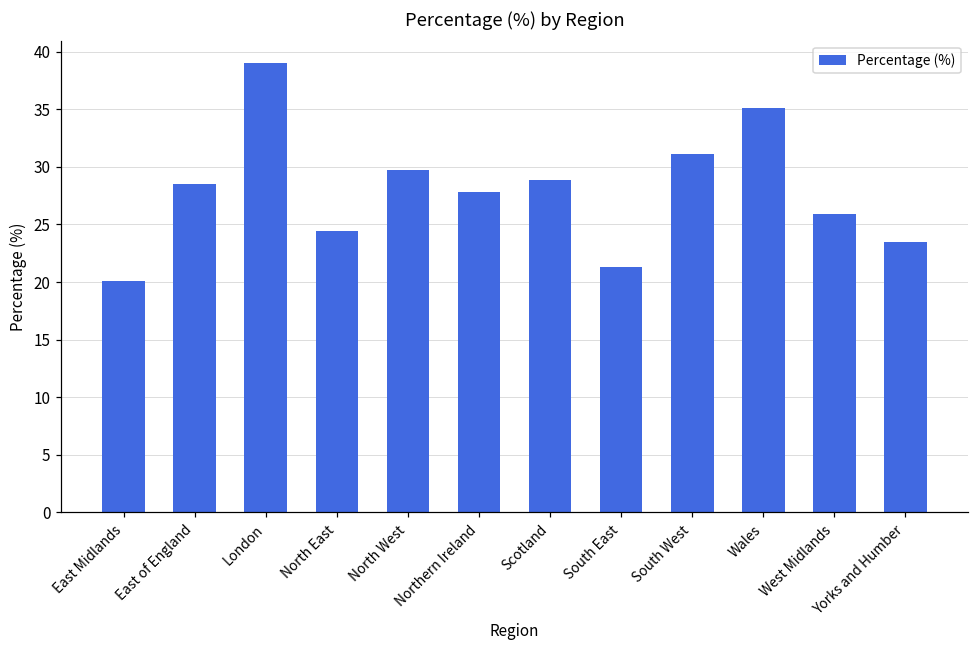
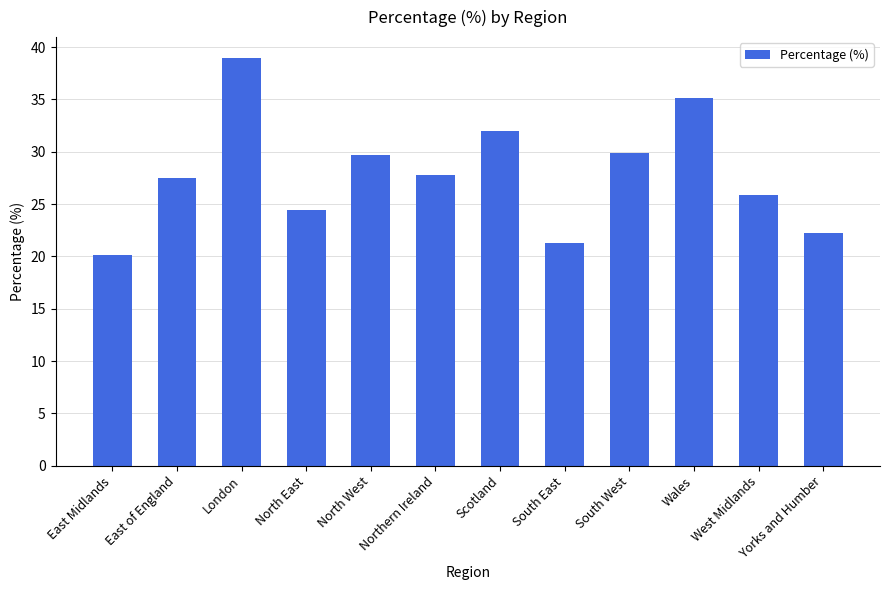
  {
    "East Midlands": 20.1,
-   "East of England": 28.5,
+   "East of England": 27.5,
    "London": 39.0,
    "North East": 24.4,
    "North West": 29.7,
    "Northern Ireland": 27.8,
-   "Scotland": 28.9,
+   "Scotland": 32.0,
    "South East": 21.3,
-   "South West": 31.1,
+   "South West": 29.9,
    "Wales": 35.1,
    "West Midlands": 25.9,
-   "Yorks and Humber": 23.5
+   "Yorks and Humber": 22.2
  }
